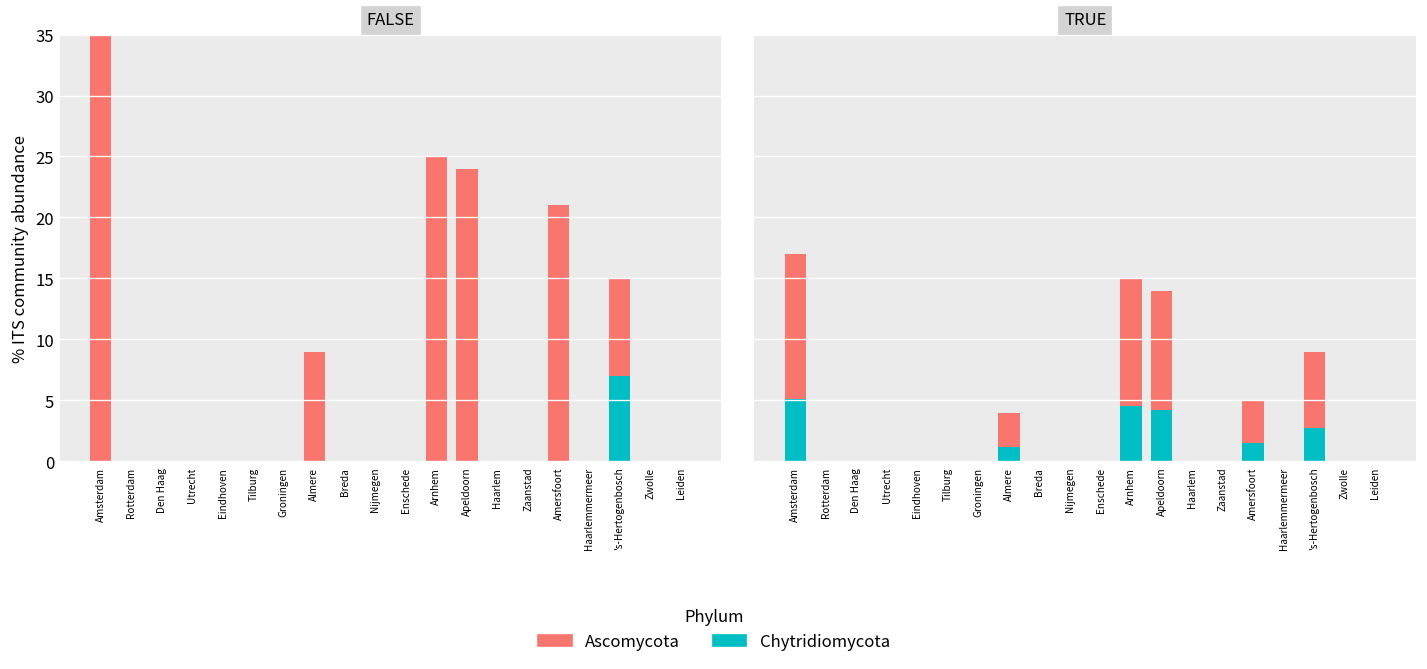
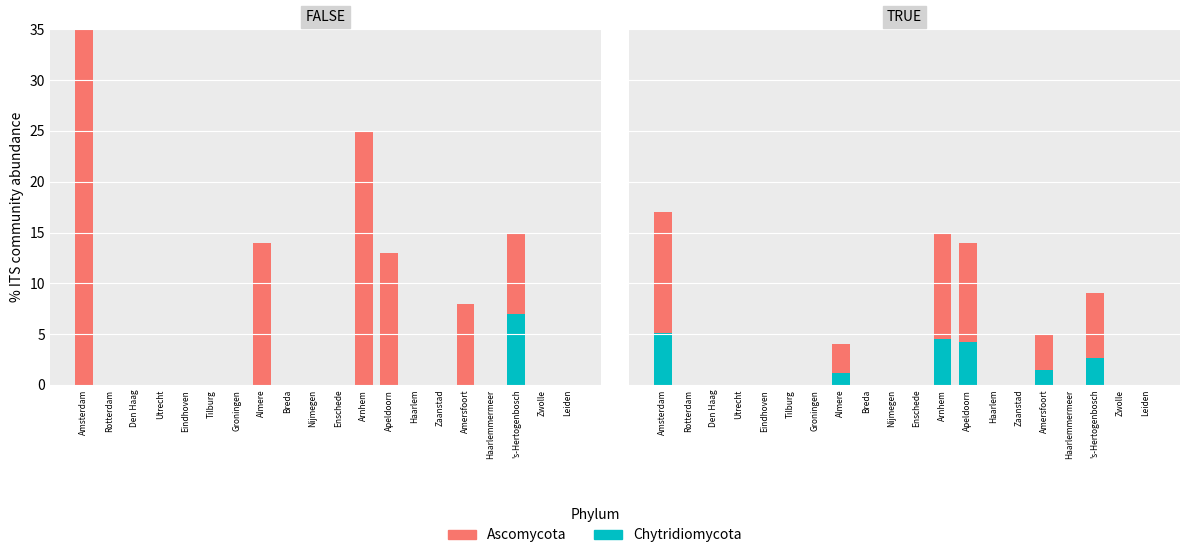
  {
    "FALSE": {
      "Ascomycota": {
        "Rotterdam": 0,
        "Den Haag": 0,
        "Utrecht": 0,
        "Eindhoven": 0,
        "Tilburg": 0,
        "Groningen": 0,
-       "Almere": 9,
+       "Almere": 14,
        "Breda": 0,
        "Nijmegen": 0,
        "Enschede": 0,
        "Arnhem": 25,
-       "Apeldoorn": 24,
+       "Apeldoorn": 13,
        "Haarlem": 0,
        "Zaanstad": 0,
-       "Amersfoort": 21,
+       "Amersfoort": 8,
        "Haarlemmermeer": 0,
        "'s-Hertogenbosch": 15,
        "Zwolle": 0,
        "Leiden": 0
      },
      "Chytridiomycota": {
        "Amsterdam": 0,
        "Rotterdam": 0,
        "Den Haag": 0,
        "Utrecht": 0,
        "Eindhoven": 0,
        "Tilburg": 0,
        "Groningen": 0,
        "Almere": 0,
        "Breda": 0,
        "Nijmegen": 0,
        "Enschede": 0,
        "Arnhem": 0,
        "Apeldoorn": 0,
        "Haarlem": 0,
        "Zaanstad": 0,
        "Amersfoort": 0,
        "Haarlemmermeer": 0,
        "Zwolle": 0,
        "Leiden": 0
      }
    }
  }
